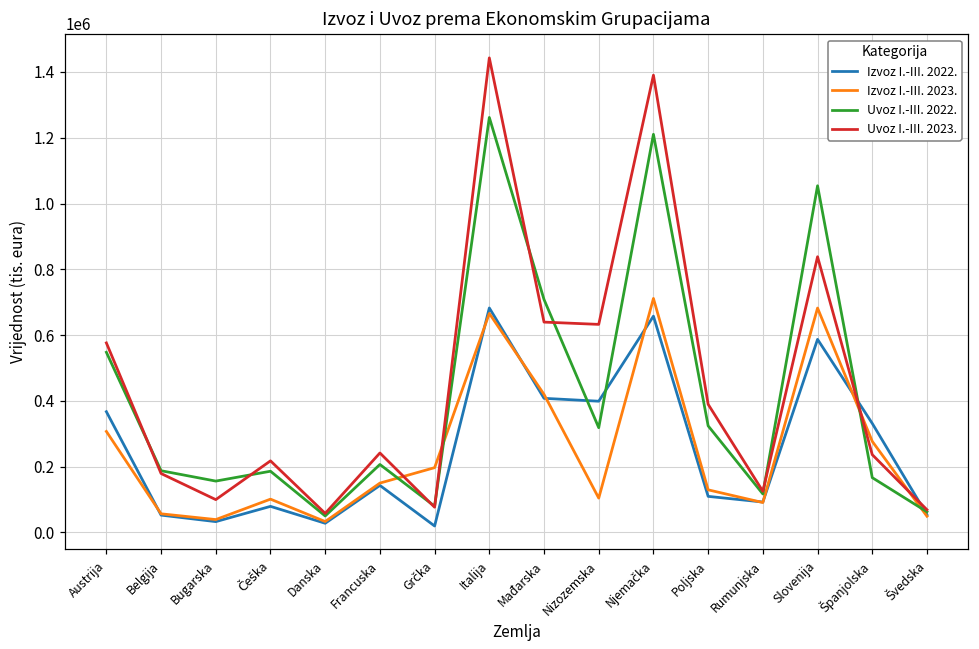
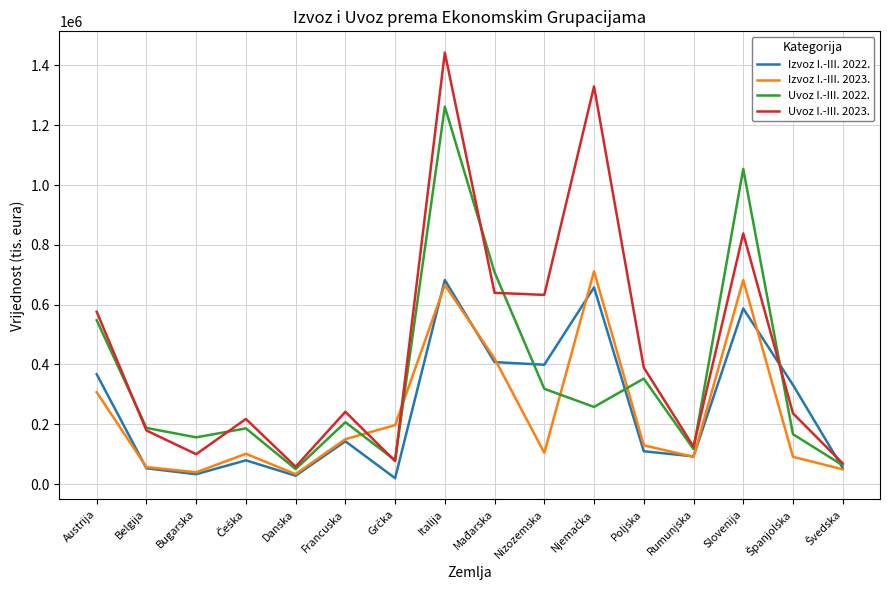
  {
    "Izvoz I.-III. 2022.": {
      "Austrija": 370000,
      "Češka": 80000,
      "Grčka": 20000,
      "Italija": 680000,
      "Mađarska": 410000,
      "Nizozemska": 400000,
      "Njemačka": 660000,
      "Poljska": 110000,
      "Slovenija": 590000,
      "Španjolska": 330000
    },
    "Izvoz I.-III. 2023.": {
      "Austrija": 310000,
      "Češka": 100000,
      "Grčka": 200000,
      "Italija": 670000,
      "Mađarska": 420000,
      "Nizozemska": 100000,
      "Njemačka": 710000,
      "Poljska": 130000,
      "Slovenija": 680000,
-     "Španjolska": 280000
+     "Španjolska": 90000
    },
    "Uvoz I.-III. 2022.": {
      "Austrija": 550000,
      "Belgija": 190000,
      "Bugarska": 160000,
      "Češka": 190000,
      "Francuska": 210000,
      "Italija": 1260000,
      "Mađarska": 710000,
      "Nizozemska": 320000,
-     "Njemačka": 1210000,
-     "Poljska": 320000,
+     "Njemačka": 260000,
+     "Poljska": 350000,
      "Slovenija": 1050000,
      "Španjolska": 170000
    },
    "Uvoz I.-III. 2023.": {
      "Austrija": 580000,
      "Belgija": 180000,
      "Bugarska": 100000,
      "Češka": 220000,
      "Francuska": 240000,
      "Italija": 1440000,
      "Mađarska": 640000,
      "Nizozemska": 630000,
-     "Njemačka": 1390000,
+     "Njemačka": 1330000,
      "Poljska": 390000,
      "Slovenija": 840000,
      "Španjolska": 240000
    }
  }
